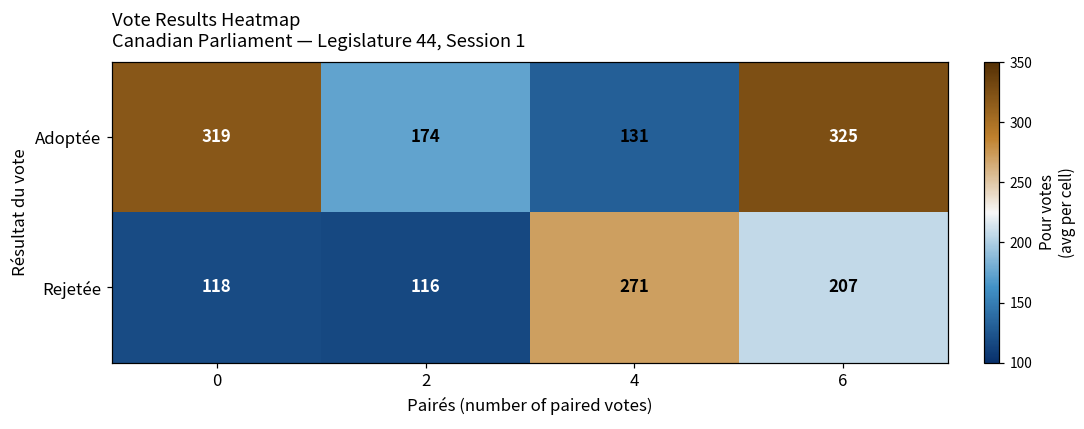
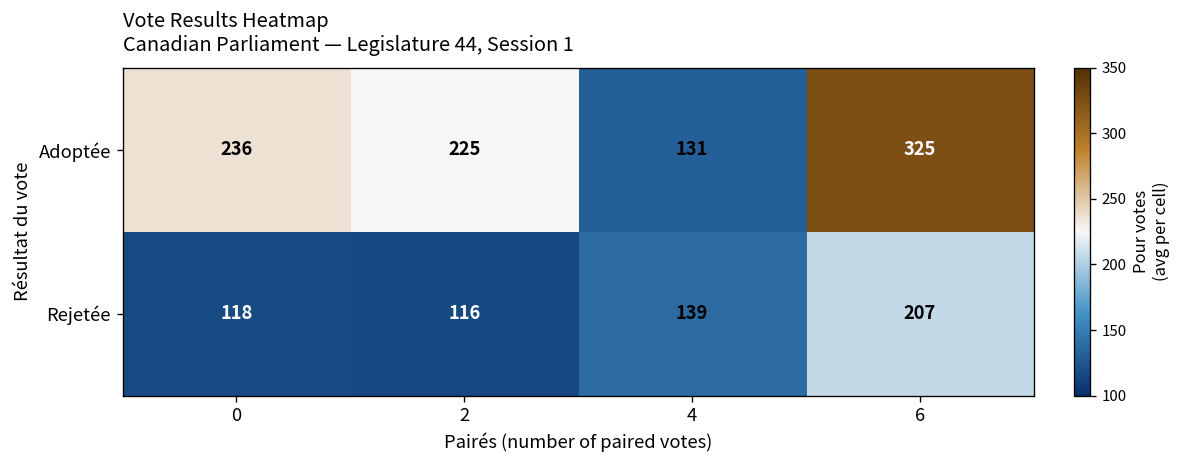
  {
    "Adoptée": {
-     "0": 319,
-     "2": 174,
+     "0": 236,
+     "2": 225,
      "4": 131,
      "6": 325
    },
    "Rejetée": {
      "0": 118,
      "2": 116,
-     "4": 271,
+     "4": 139,
      "6": 207
    }
  }
